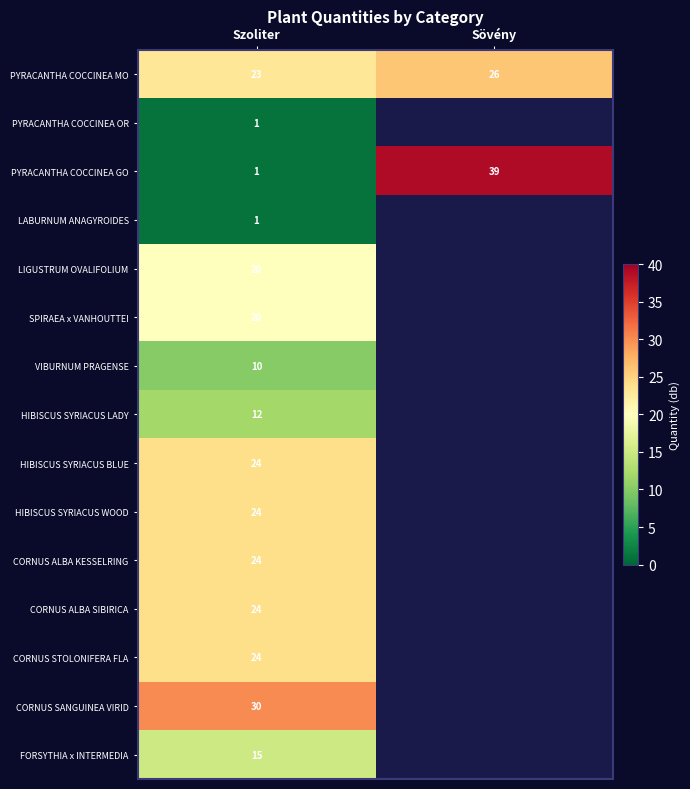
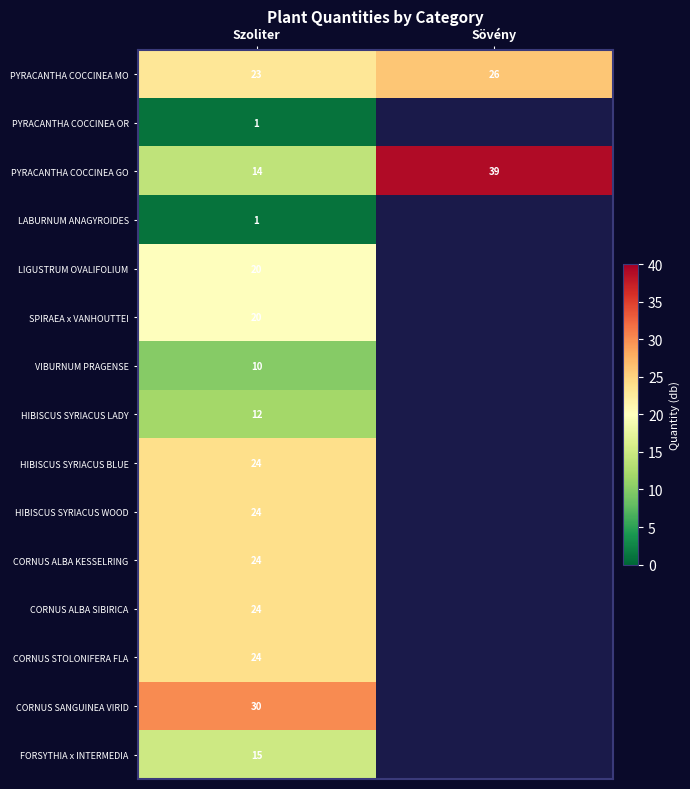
  {
    "PYRACANTHA COCCINEA MO": {
      "Szoliter": 23,
      "Sövény": 26
    },
    "PYRACANTHA COCCINEA OR": {
      "Szoliter": 1
    },
    "PYRACANTHA COCCINEA GO": {
-     "Szoliter": 1,
+     "Szoliter": 14,
      "Sövény": 39
    },
    "LABURNUM ANAGYROIDES": {
      "Szoliter": 1
    },
    "LIGUSTRUM OVALIFOLIUM": {
      "Szoliter": 20
    },
    "SPIRAEA x VANHOUTTEI": {
      "Szoliter": 20
    },
    "VIBURNUM PRAGENSE": {
      "Szoliter": 10
    },
    "HIBISCUS SYRIACUS LADY": {
      "Szoliter": 12
    },
    "HIBISCUS SYRIACUS BLUE": {
      "Szoliter": 24
    },
    "HIBISCUS SYRIACUS WOOD": {
      "Szoliter": 24
    },
    "CORNUS ALBA KESSELRING": {
      "Szoliter": 24
    },
    "CORNUS ALBA SIBIRICA": {
      "Szoliter": 24
    },
    "CORNUS STOLONIFERA FLA": {
      "Szoliter": 24
    },
    "CORNUS SANGUINEA VIRID": {
      "Szoliter": 30
    },
    "FORSYTHIA x INTERMEDIA": {
      "Szoliter": 15
    }
  }
